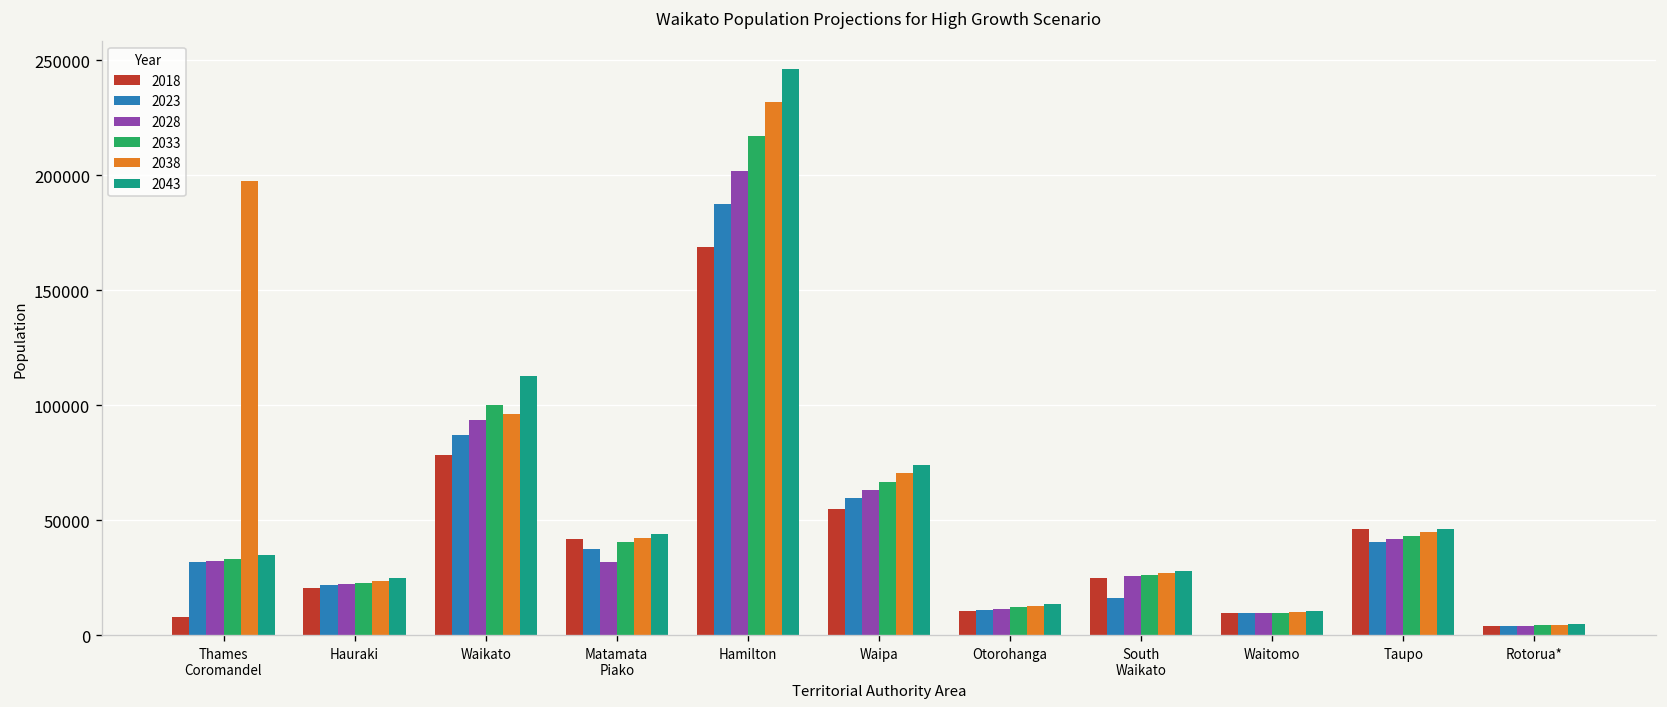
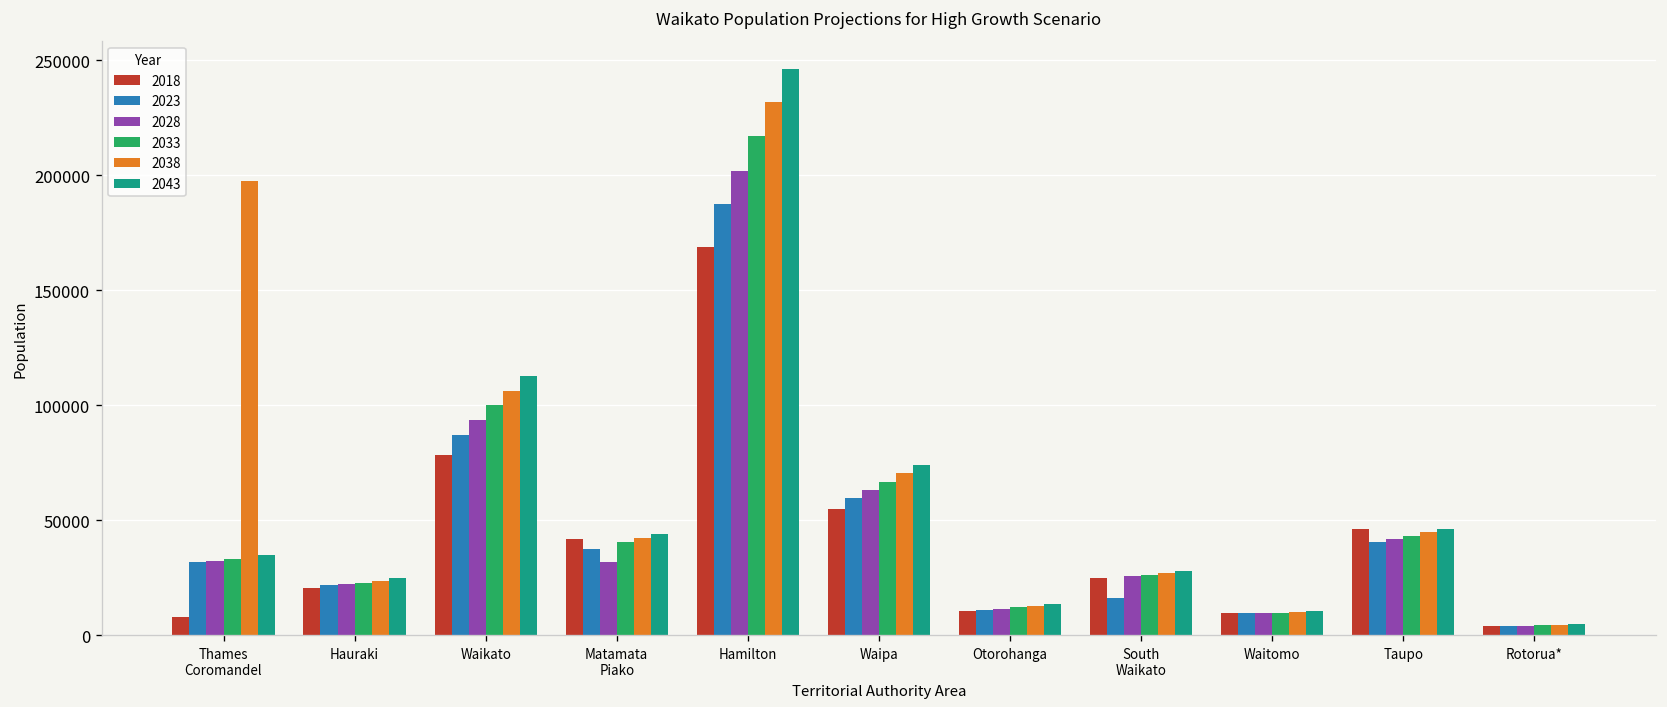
  {
    "2018": {
      "Thames Coromandel": 8000,
      "Hauraki": 21000,
      "Waikato": 78000,
      "Matamata Piako": 42000,
      "Hamilton": 169000,
      "Waipa": 55000,
      "Otorohanga": 11000,
      "South Waikato": 25000,
      "Waitomo": 10000,
      "Taupo": 46000,
      "Rotorua*": 4000
    },
    "2023": {
      "Thames Coromandel": 32000,
      "Hauraki": 22000,
      "Waikato": 87000,
      "Matamata Piako": 37000,
      "Hamilton": 187000,
      "Waipa": 60000,
      "Otorohanga": 11000,
      "South Waikato": 16000,
      "Waitomo": 10000,
      "Taupo": 40000,
      "Rotorua*": 4000
    },
    "2028": {
      "Thames Coromandel": 32000,
      "Hauraki": 22000,
      "Waikato": 94000,
      "Matamata Piako": 32000,
      "Hamilton": 202000,
      "Waipa": 63000,
      "Otorohanga": 12000,
      "South Waikato": 26000,
      "Waitomo": 10000,
      "Taupo": 42000,
      "Rotorua*": 4000
    },
    "2038": {
      "Thames Coromandel": 198000,
      "Hauraki": 24000,
-     "Waikato": 96000,
+     "Waikato": 106000,
      "Matamata Piako": 42000,
      "Hamilton": 232000,
      "Waipa": 70000,
      "Otorohanga": 13000,
      "South Waikato": 27000,
      "Waitomo": 10000,
      "Taupo": 45000,
      "Rotorua*": 4000
    }
  }
